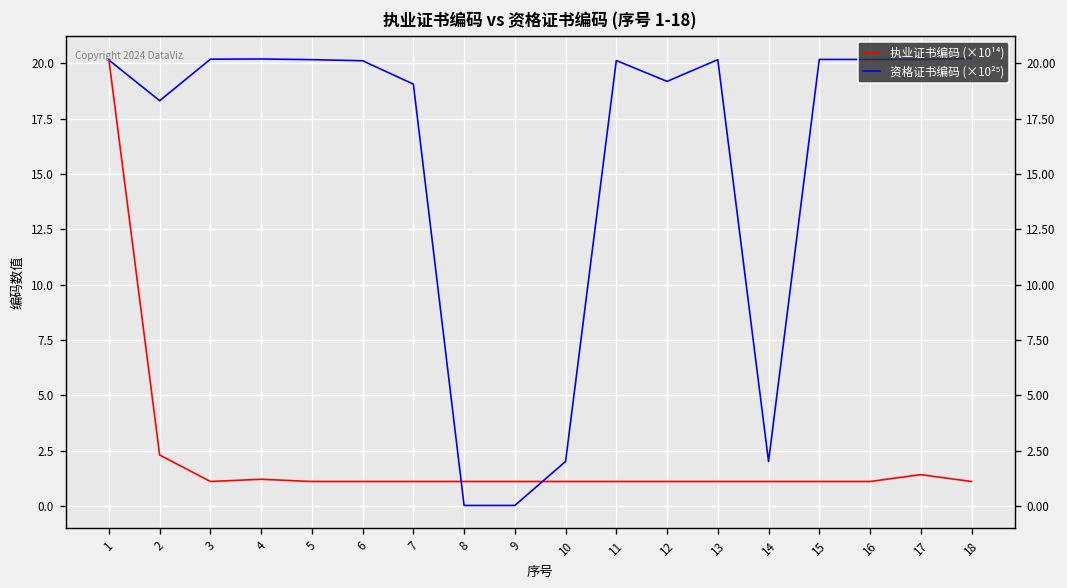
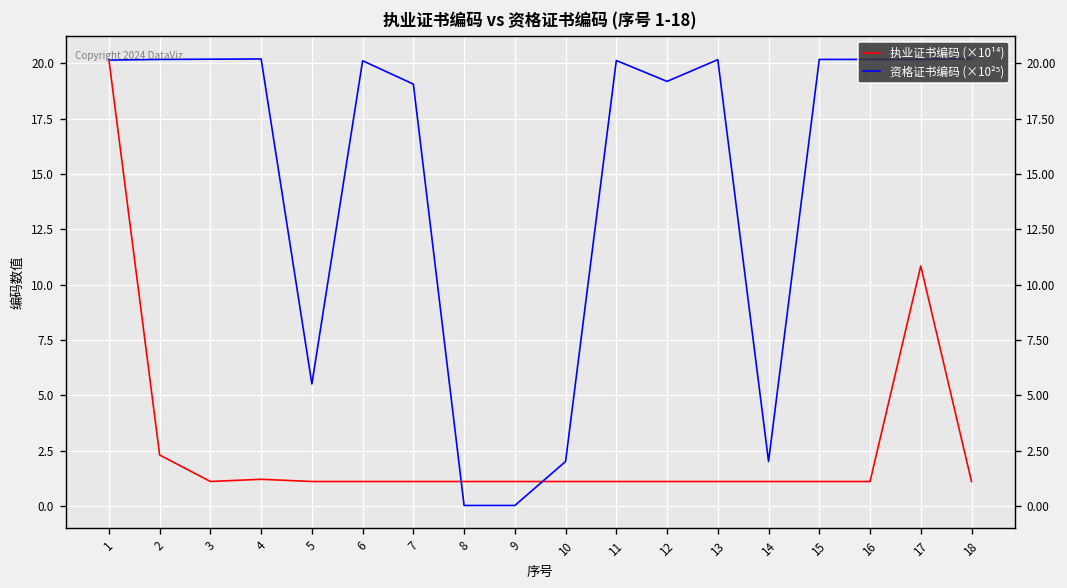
  {
    "执业证书编码 (×10¹⁴)": {
      "2": 2.3,
      "3": 1.1,
      "4": 1.2,
      "5": 1.1,
      "6": 1.1,
      "7": 1.1,
      "8": 1.1,
      "9": 1.1,
      "10": 1.1,
      "11": 1.1,
      "12": 1.1,
      "13": 1.1,
      "14": 1.1,
      "15": 1.1,
      "16": 1.1,
-     "17": 1.4,
+     "17": 10.8,
      "18": 1.1
    },
    "资格证书编码 (×10²⁵)": {
-     "2": 18.3,
+     "2": 20.2,
      "3": 20.2,
      "4": 20.2,
-     "5": 20.2,
+     "5": 5.5,
      "6": 20.1,
      "7": 19.1,
      "8": 0.0,
      "9": 0.0,
      "10": 2.0,
      "11": 20.1,
      "12": 19.2,
      "13": 20.2,
      "14": 2.0,
      "15": 20.2
    }
  }
